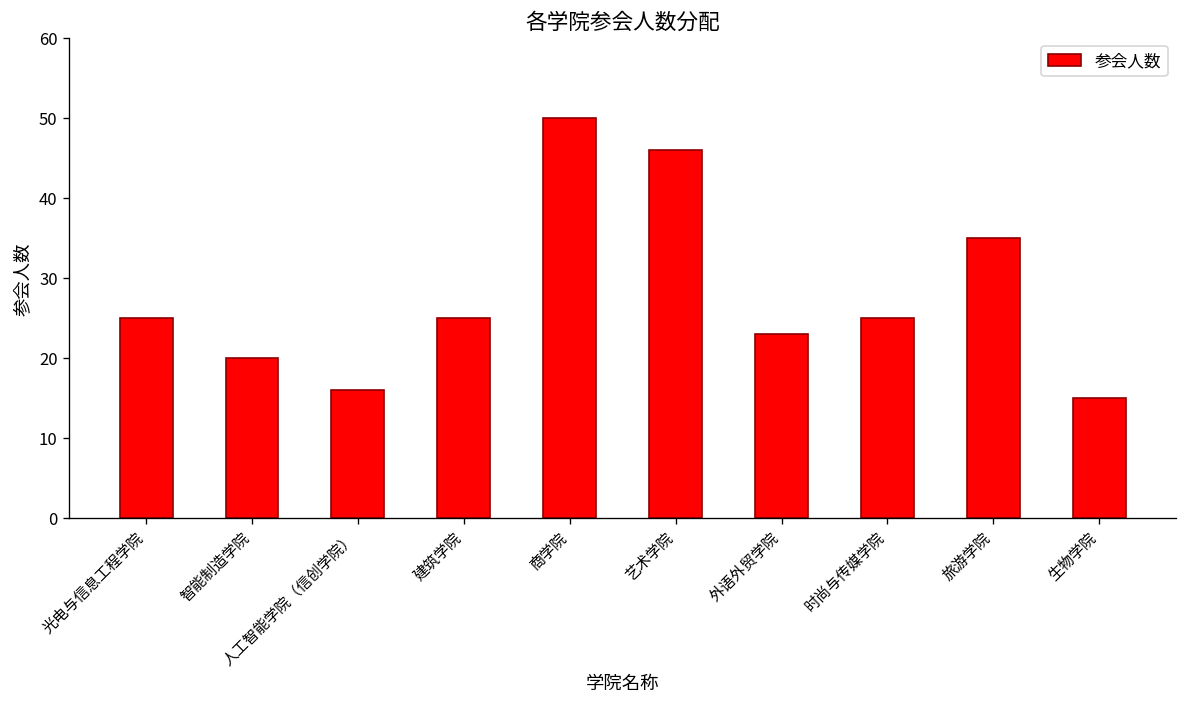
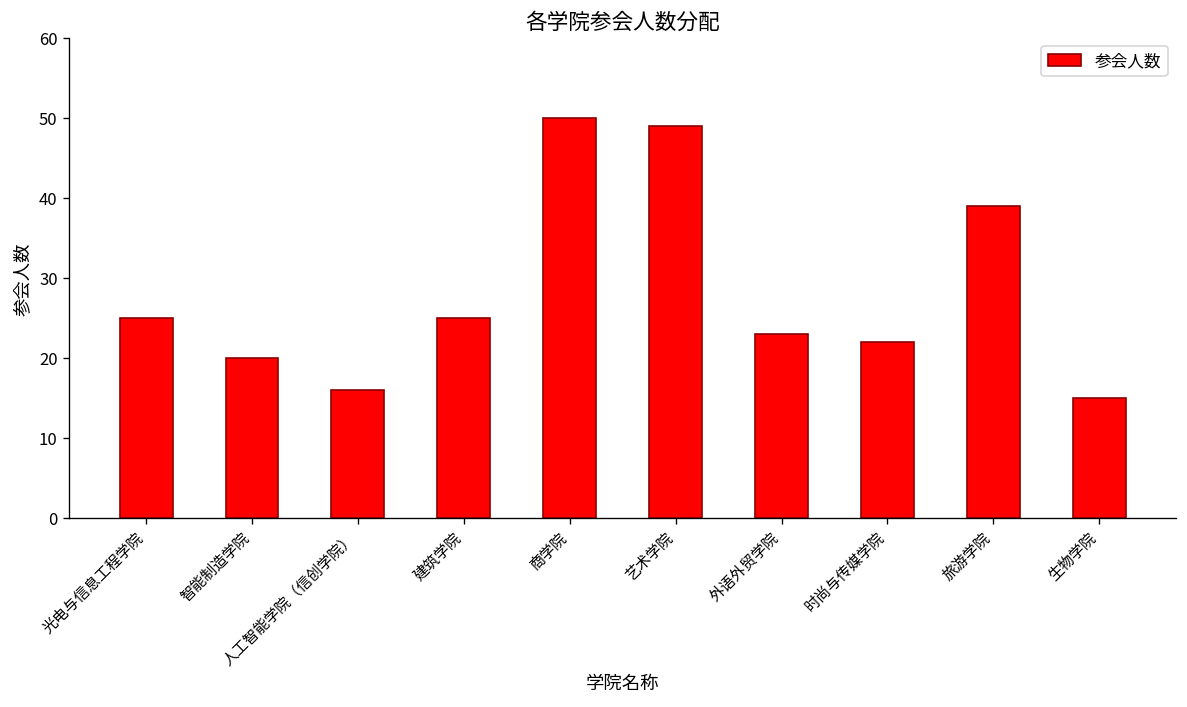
  {
    "光电与信息工程学院": 25,
    "智能制造学院": 20,
    "人工智能学院（信创学院）": 16,
    "建筑学院": 25,
    "商学院": 50,
-   "艺术学院": 46,
+   "艺术学院": 49,
    "外语外贸学院": 23,
-   "时尚与传媒学院": 25,
-   "旅游学院": 35,
+   "时尚与传媒学院": 22,
+   "旅游学院": 39,
    "生物学院": 15
  }
